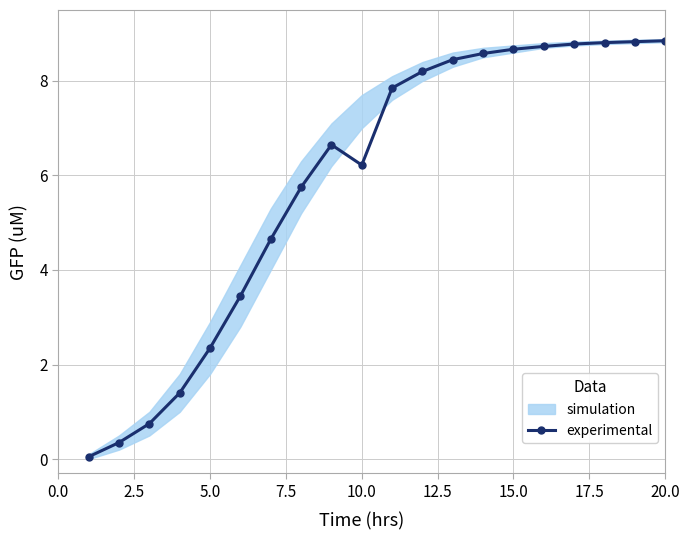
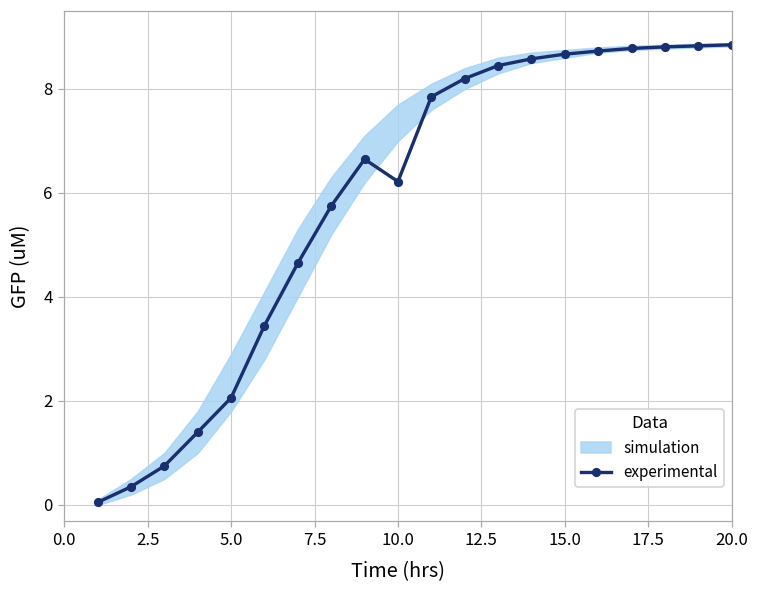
  {
    "experimental": {
-     "5.0": 2.4,
+     "5.0": 2.1,
      "10.0": 6.2,
      "15.0": 8.7
    }
  }
